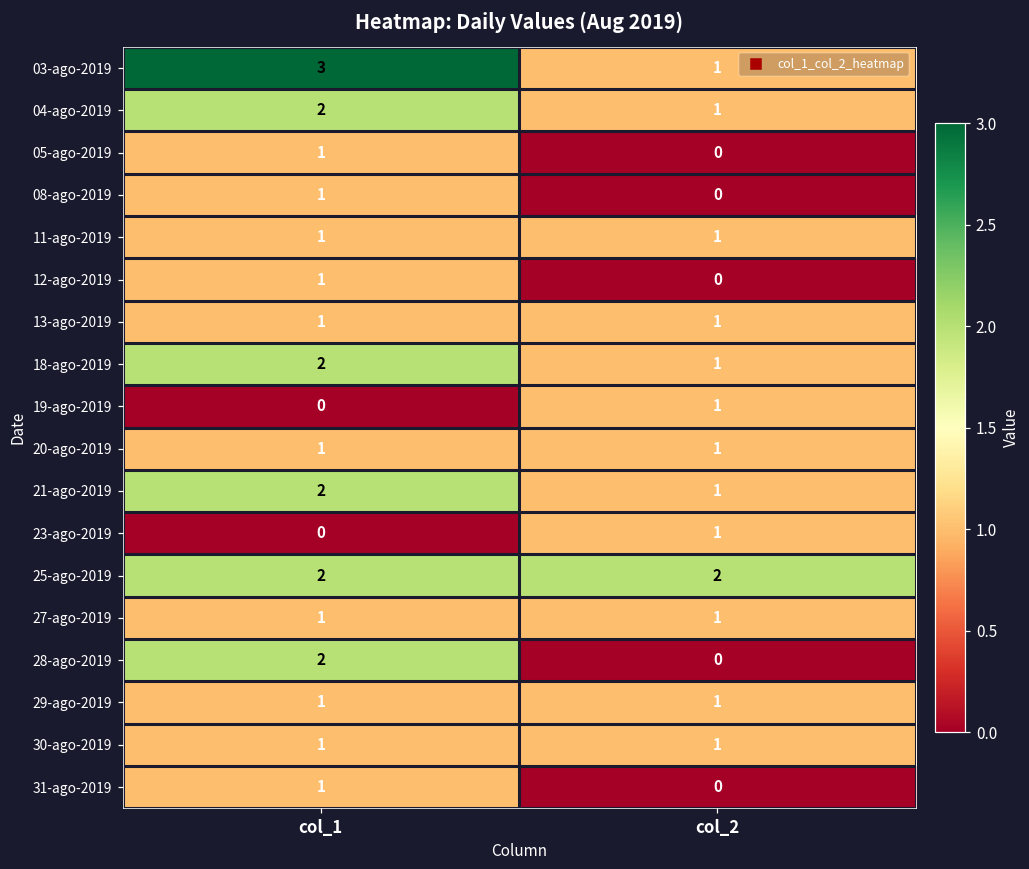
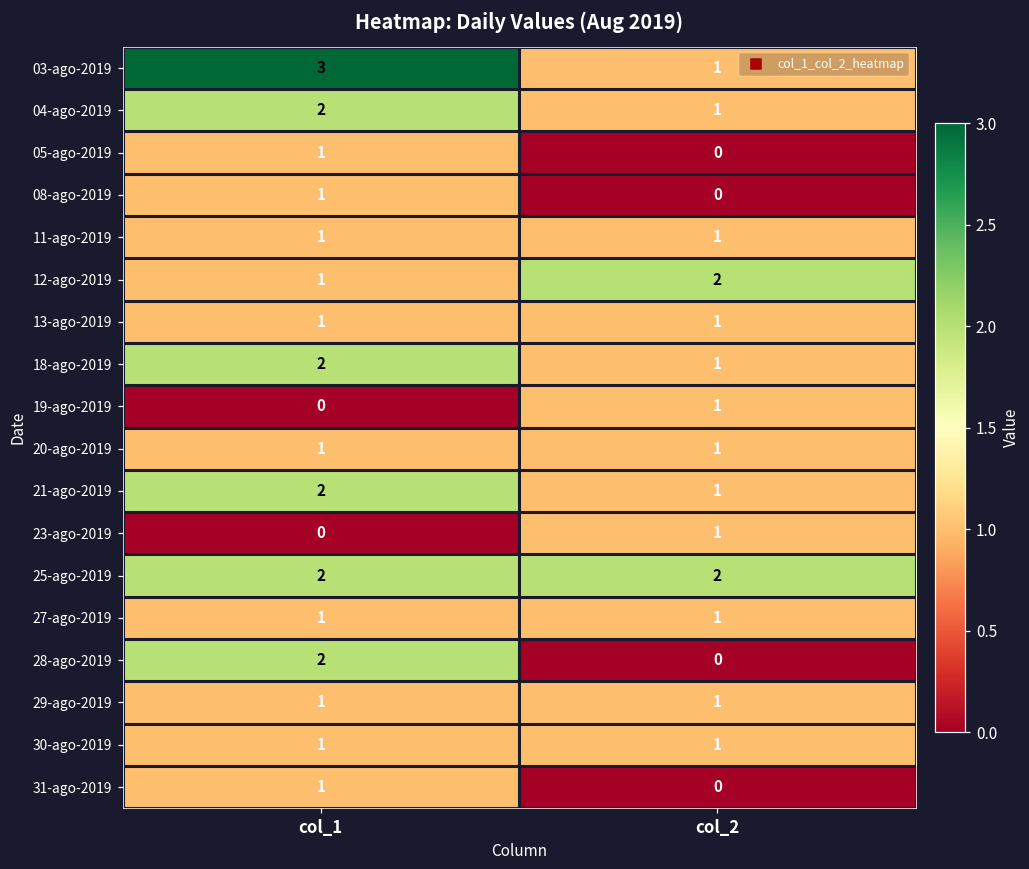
  {
    "03-ago-2019": {
      "col_1": 3,
      "col_2": 1
    },
    "04-ago-2019": {
      "col_1": 2,
      "col_2": 1
    },
    "05-ago-2019": {
      "col_1": 1,
      "col_2": 0
    },
    "08-ago-2019": {
      "col_1": 1,
      "col_2": 0
    },
    "11-ago-2019": {
      "col_1": 1,
      "col_2": 1
    },
    "12-ago-2019": {
      "col_1": 1,
-     "col_2": 0
+     "col_2": 2
    },
    "13-ago-2019": {
      "col_1": 1,
      "col_2": 1
    },
    "18-ago-2019": {
      "col_1": 2,
      "col_2": 1
    },
    "19-ago-2019": {
      "col_1": 0,
      "col_2": 1
    },
    "20-ago-2019": {
      "col_1": 1,
      "col_2": 1
    },
    "21-ago-2019": {
      "col_1": 2,
      "col_2": 1
    },
    "23-ago-2019": {
      "col_1": 0,
      "col_2": 1
    },
    "25-ago-2019": {
      "col_1": 2,
      "col_2": 2
    },
    "27-ago-2019": {
      "col_1": 1,
      "col_2": 1
    },
    "28-ago-2019": {
      "col_1": 2,
      "col_2": 0
    },
    "29-ago-2019": {
      "col_1": 1,
      "col_2": 1
    },
    "30-ago-2019": {
      "col_1": 1,
      "col_2": 1
    },
    "31-ago-2019": {
      "col_1": 1,
      "col_2": 0
    }
  }
